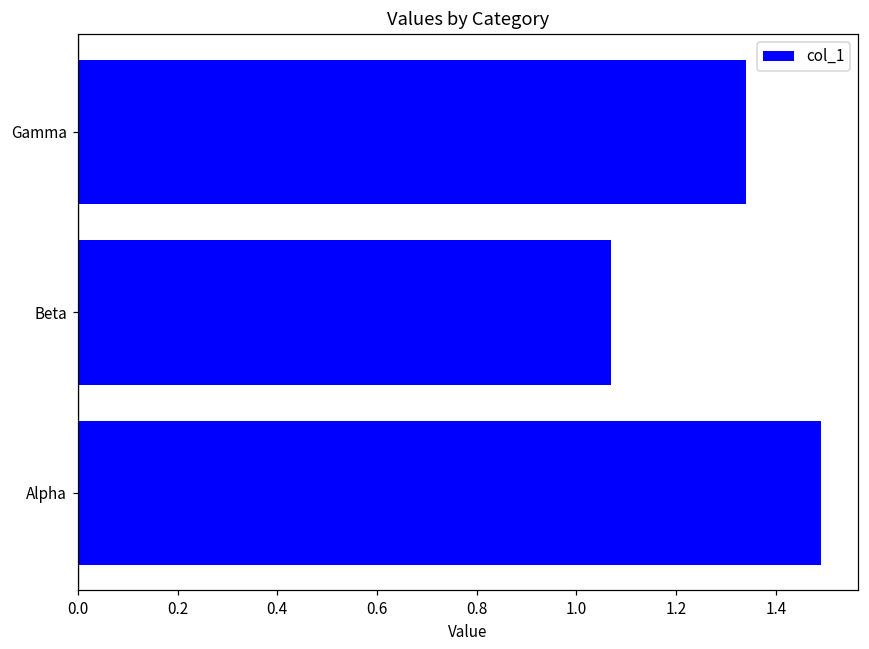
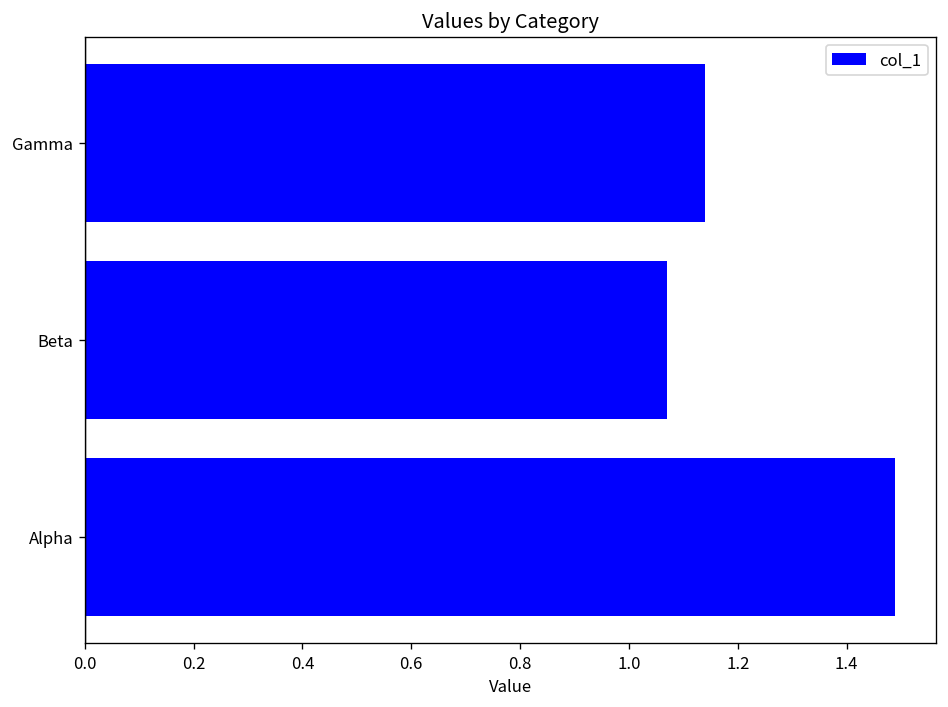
  {
-   "Gamma": 1.34,
+   "Gamma": 1.14,
    "Beta": 1.07,
    "Alpha": 1.49
  }
